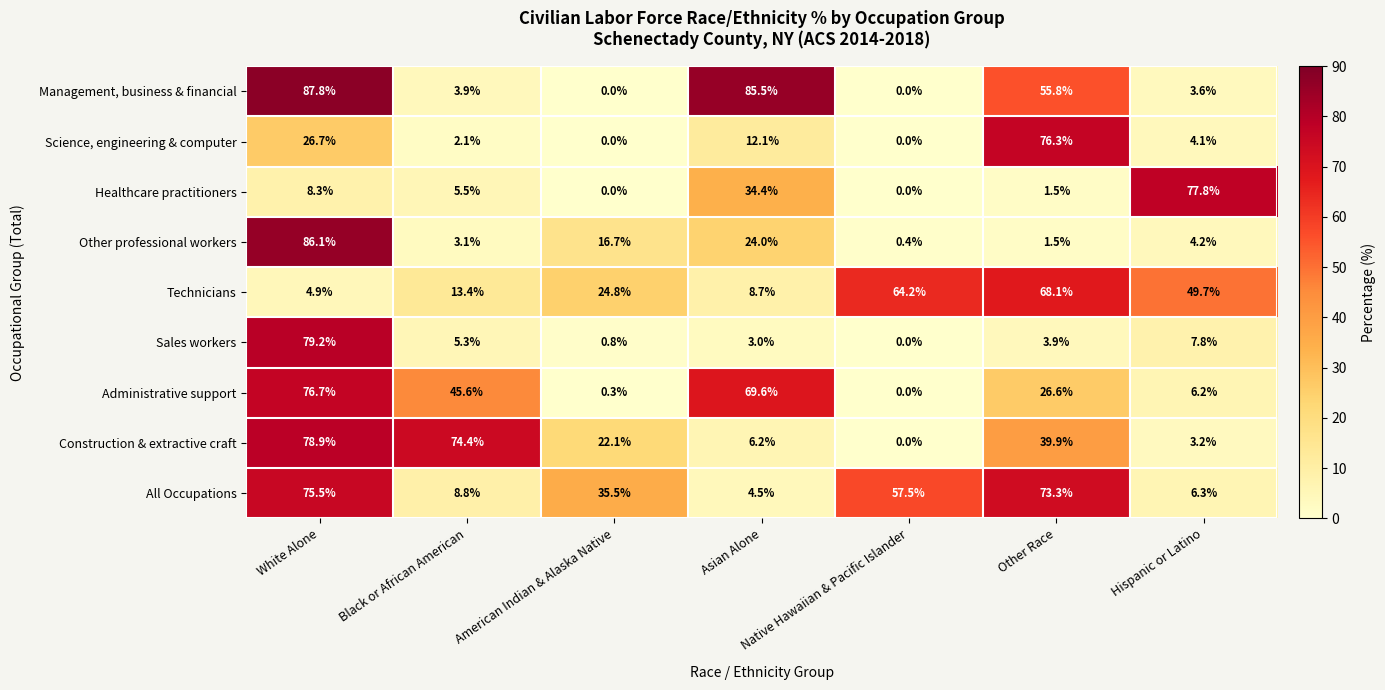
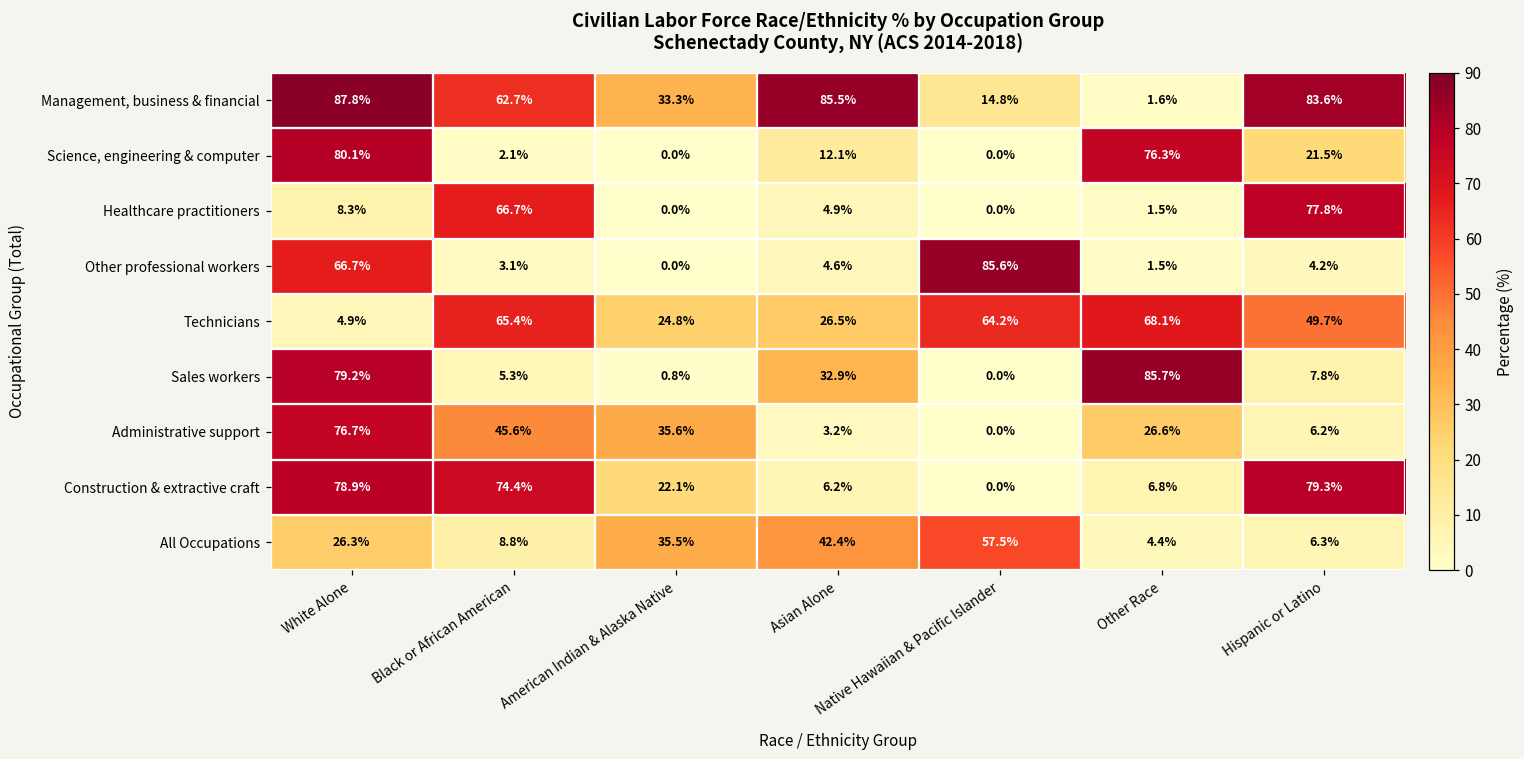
  {
    "Management, business & financial": {
      "White Alone": "87.8%",
-     "Black or African American": "3.9%",
-     "American Indian & Alaska Native": "0.0%",
+     "Black or African American": "62.7%",
+     "American Indian & Alaska Native": "33.3%",
      "Asian Alone": "85.5%",
-     "Native Hawaiian & Pacific Islander": "0.0%",
-     "Other Race": "55.8%",
-     "Hispanic or Latino": "3.6%"
+     "Native Hawaiian & Pacific Islander": "14.8%",
+     "Other Race": "1.6%",
+     "Hispanic or Latino": "83.6%"
    },
    "Science, engineering & computer": {
-     "White Alone": "26.7%",
+     "White Alone": "80.1%",
      "Black or African American": "2.1%",
      "American Indian & Alaska Native": "0.0%",
      "Asian Alone": "12.1%",
      "Native Hawaiian & Pacific Islander": "0.0%",
      "Other Race": "76.3%",
-     "Hispanic or Latino": "4.1%"
+     "Hispanic or Latino": "21.5%"
    },
    "Healthcare practitioners": {
      "White Alone": "8.3%",
-     "Black or African American": "5.5%",
+     "Black or African American": "66.7%",
      "American Indian & Alaska Native": "0.0%",
-     "Asian Alone": "34.4%",
+     "Asian Alone": "4.9%",
      "Native Hawaiian & Pacific Islander": "0.0%",
      "Other Race": "1.5%",
      "Hispanic or Latino": "77.8%"
    },
    "Other professional workers": {
-     "White Alone": "86.1%",
+     "White Alone": "66.7%",
      "Black or African American": "3.1%",
-     "American Indian & Alaska Native": "16.7%",
-     "Asian Alone": "24.0%",
-     "Native Hawaiian & Pacific Islander": "0.4%",
+     "American Indian & Alaska Native": "0.0%",
+     "Asian Alone": "4.6%",
+     "Native Hawaiian & Pacific Islander": "85.6%",
      "Other Race": "1.5%",
      "Hispanic or Latino": "4.2%"
    },
    "Technicians": {
      "White Alone": "4.9%",
-     "Black or African American": "13.4%",
+     "Black or African American": "65.4%",
      "American Indian & Alaska Native": "24.8%",
-     "Asian Alone": "8.7%",
+     "Asian Alone": "26.5%",
      "Native Hawaiian & Pacific Islander": "64.2%",
      "Other Race": "68.1%",
      "Hispanic or Latino": "49.7%"
    },
    "Sales workers": {
      "White Alone": "79.2%",
      "Black or African American": "5.3%",
      "American Indian & Alaska Native": "0.8%",
-     "Asian Alone": "3.0%",
+     "Asian Alone": "32.9%",
      "Native Hawaiian & Pacific Islander": "0.0%",
-     "Other Race": "3.9%",
+     "Other Race": "85.7%",
      "Hispanic or Latino": "7.8%"
    },
    "Administrative support": {
      "White Alone": "76.7%",
      "Black or African American": "45.6%",
-     "American Indian & Alaska Native": "0.3%",
-     "Asian Alone": "69.6%",
+     "American Indian & Alaska Native": "35.6%",
+     "Asian Alone": "3.2%",
      "Native Hawaiian & Pacific Islander": "0.0%",
      "Other Race": "26.6%",
      "Hispanic or Latino": "6.2%"
    },
    "Construction & extractive craft": {
      "White Alone": "78.9%",
      "Black or African American": "74.4%",
      "American Indian & Alaska Native": "22.1%",
      "Asian Alone": "6.2%",
      "Native Hawaiian & Pacific Islander": "0.0%",
-     "Other Race": "39.9%",
-     "Hispanic or Latino": "3.2%"
+     "Other Race": "6.8%",
+     "Hispanic or Latino": "79.3%"
    },
    "All Occupations": {
-     "White Alone": "75.5%",
+     "White Alone": "26.3%",
      "Black or African American": "8.8%",
      "American Indian & Alaska Native": "35.5%",
-     "Asian Alone": "4.5%",
+     "Asian Alone": "42.4%",
      "Native Hawaiian & Pacific Islander": "57.5%",
-     "Other Race": "73.3%",
+     "Other Race": "4.4%",
      "Hispanic or Latino": "6.3%"
    }
  }
